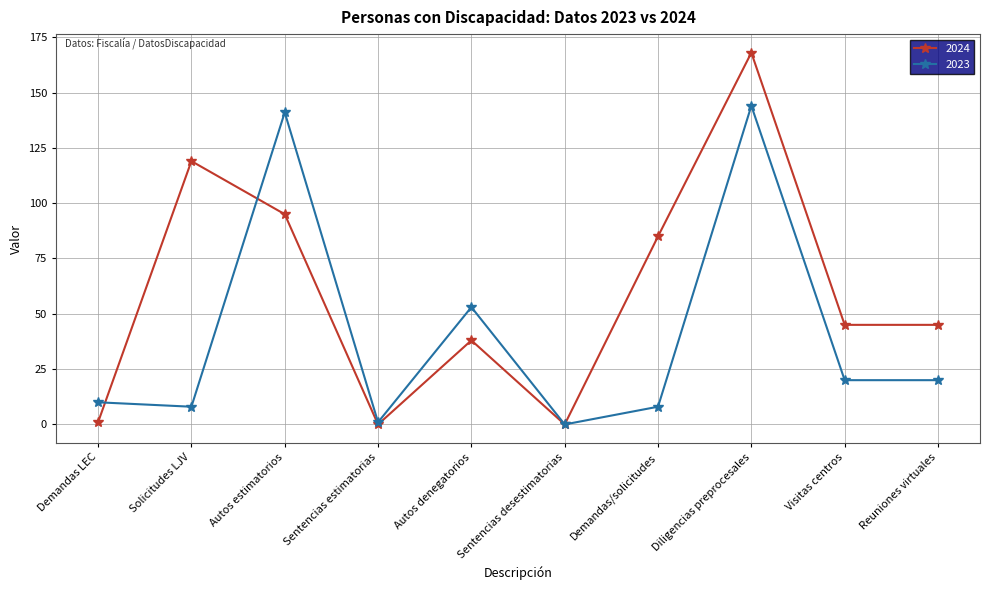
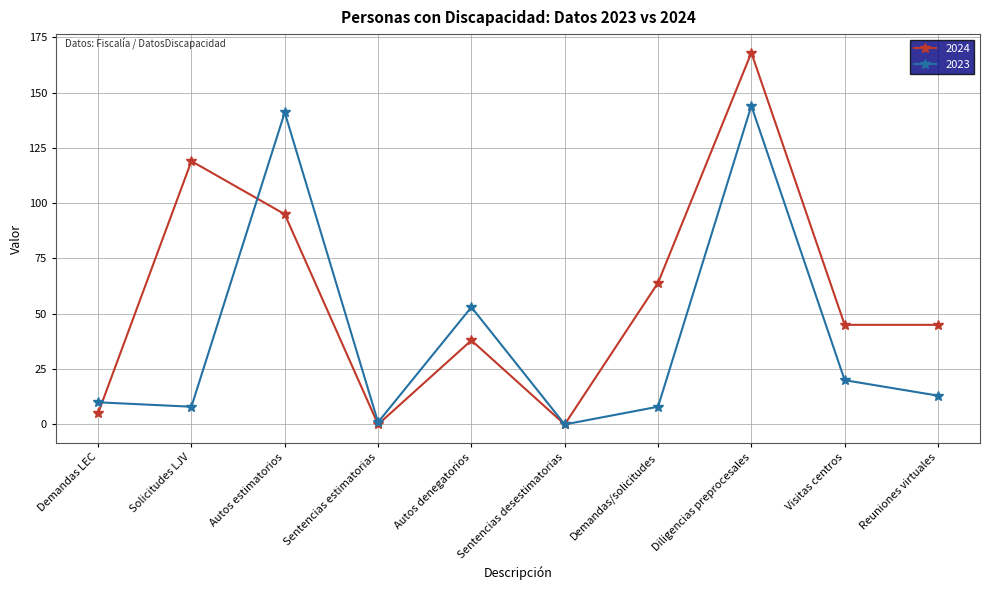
  {
    "2024": {
-     "Demandas LEC": 1,
+     "Demandas LEC": 5,
      "Solicitudes LJV": 119,
      "Autos estimatorios": 95,
      "Autos denegatorios": 38,
-     "Demandas/solicitudes": 85,
+     "Demandas/solicitudes": 64,
      "Diligencias preprocesales": 168,
      "Visitas centros": 45,
      "Reuniones virtuales": 45
    },
    "2023": {
      "Demandas LEC": 10,
      "Solicitudes LJV": 8,
      "Autos estimatorios": 141,
      "Autos denegatorios": 53,
      "Demandas/solicitudes": 8,
      "Diligencias preprocesales": 144,
      "Visitas centros": 20,
-     "Reuniones virtuales": 20
+     "Reuniones virtuales": 13
    }
  }
